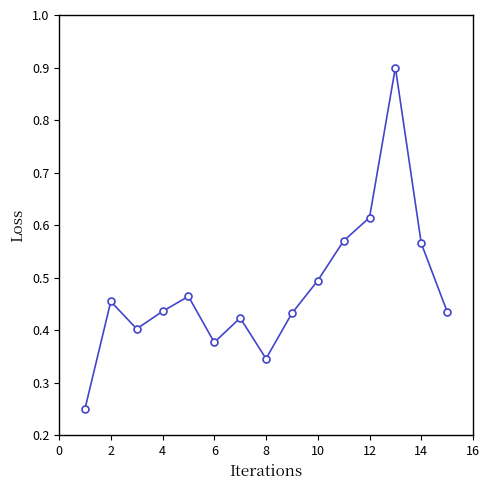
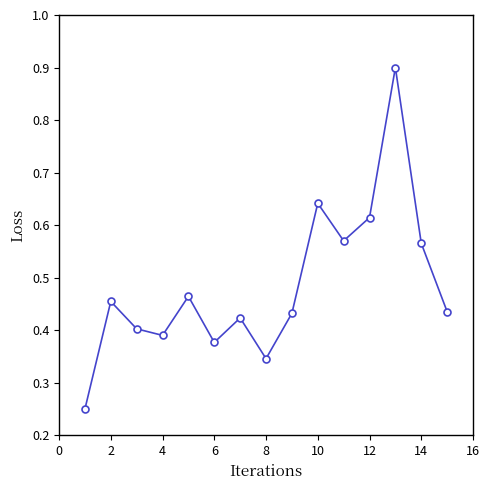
  {
    "2": 0.45,
-   "4": 0.44,
+   "4": 0.39,
    "6": 0.38,
    "8": 0.35,
-   "10": 0.49,
+   "10": 0.64,
    "12": 0.61,
    "14": 0.57
  }
